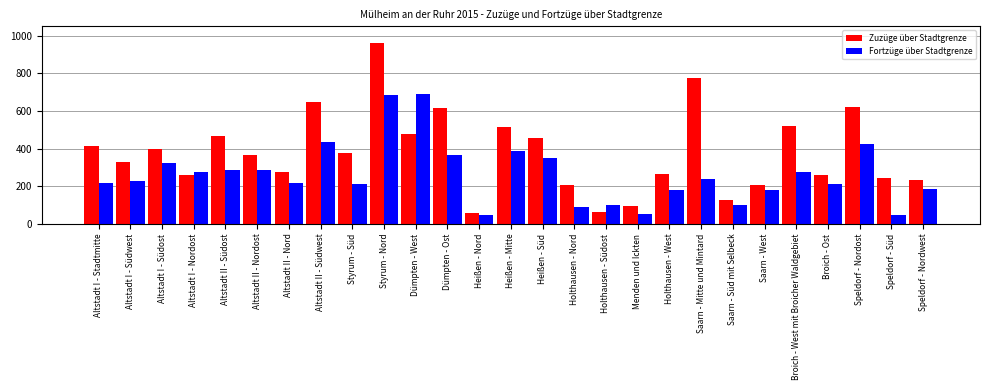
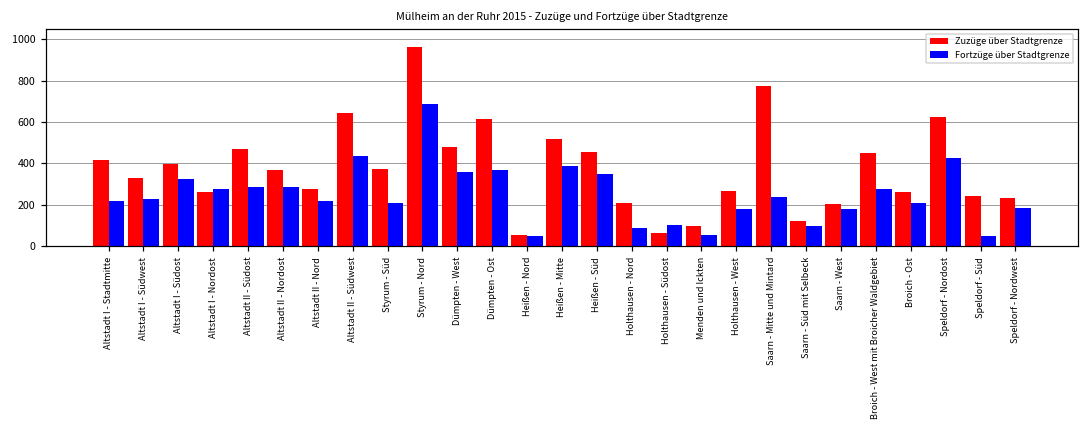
  {
    "Zuzüge über Stadtgrenze": {
      "Altstadt I - Stadtmitte": 420,
      "Altstadt I - Südwest": 330,
      "Altstadt I - Südost": 400,
      "Altstadt I - Nordost": 260,
      "Altstadt II - Südost": 470,
      "Altstadt II - Nordost": 370,
      "Altstadt II - Nord": 280,
      "Altstadt II - Südwest": 650,
      "Styrum - Süd": 380,
      "Styrum - Nord": 960,
      "Dümpten - West": 480,
      "Dümpten - Ost": 610,
      "Heißen - Nord": 60,
      "Heißen - Mitte": 520,
      "Heißen - Süd": 460,
      "Holthausen - Nord": 210,
      "Holthausen - Südost": 60,
      "Menden und Ickten": 100,
      "Holthausen - West": 270,
      "Saarn - Mitte und Mintard": 780,
      "Saarn - Süd mit Selbeck": 120,
      "Saarn - West": 210,
-     "Broich - West mit Broicher Waldgebiet": 520,
+     "Broich - West mit Broicher Waldgebiet": 450,
      "Broich - Ost": 260,
      "Speldorf - Nordost": 620,
      "Speldorf - Süd": 240,
      "Speldorf - Nordwest": 230
    },
    "Fortzüge über Stadtgrenze": {
      "Altstadt I - Stadtmitte": 220,
      "Altstadt I - Südwest": 230,
      "Altstadt I - Südost": 320,
      "Altstadt I - Nordost": 270,
      "Altstadt II - Südost": 290,
      "Altstadt II - Nordost": 280,
      "Altstadt II - Nord": 220,
      "Altstadt II - Südwest": 440,
      "Styrum - Süd": 210,
      "Styrum - Nord": 690,
-     "Dümpten - West": 690,
+     "Dümpten - West": 360,
      "Dümpten - Ost": 370,
      "Heißen - Nord": 50,
      "Heißen - Mitte": 390,
      "Heißen - Süd": 350,
      "Holthausen - Nord": 90,
      "Holthausen - Südost": 100,
      "Menden und Ickten": 50,
      "Holthausen - West": 180,
      "Saarn - Mitte und Mintard": 240,
      "Saarn - Süd mit Selbeck": 100,
      "Saarn - West": 180,
      "Broich - West mit Broicher Waldgebiet": 280,
      "Broich - Ost": 210,
      "Speldorf - Nordost": 430,
      "Speldorf - Süd": 50,
      "Speldorf - Nordwest": 190
    }
  }
